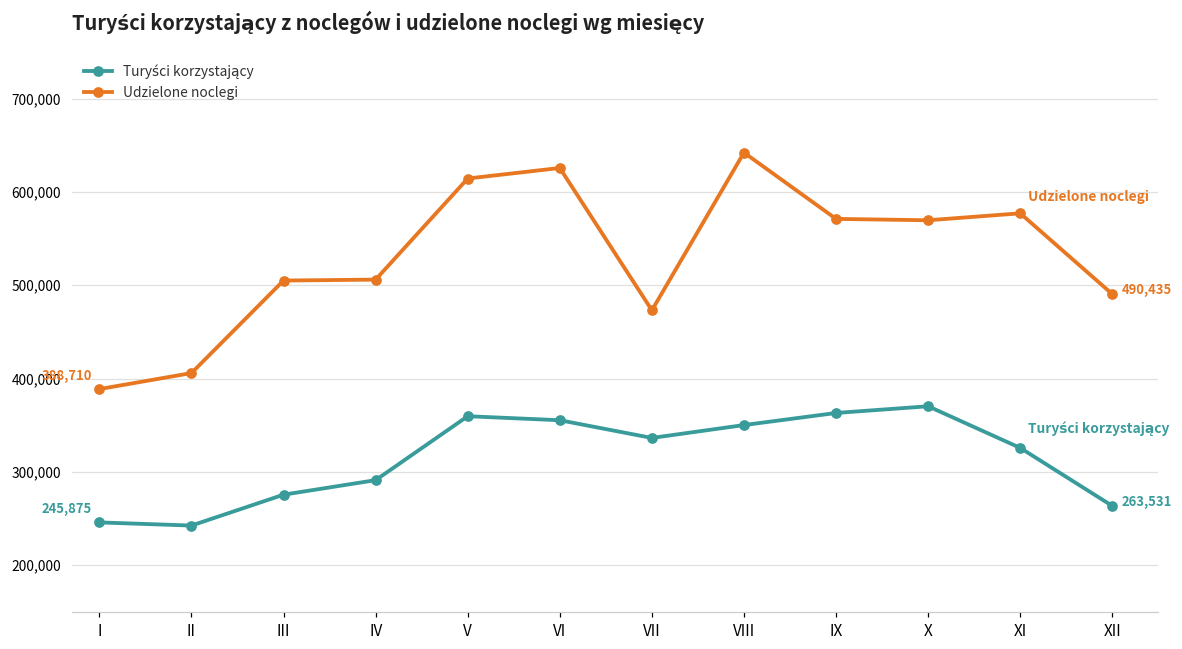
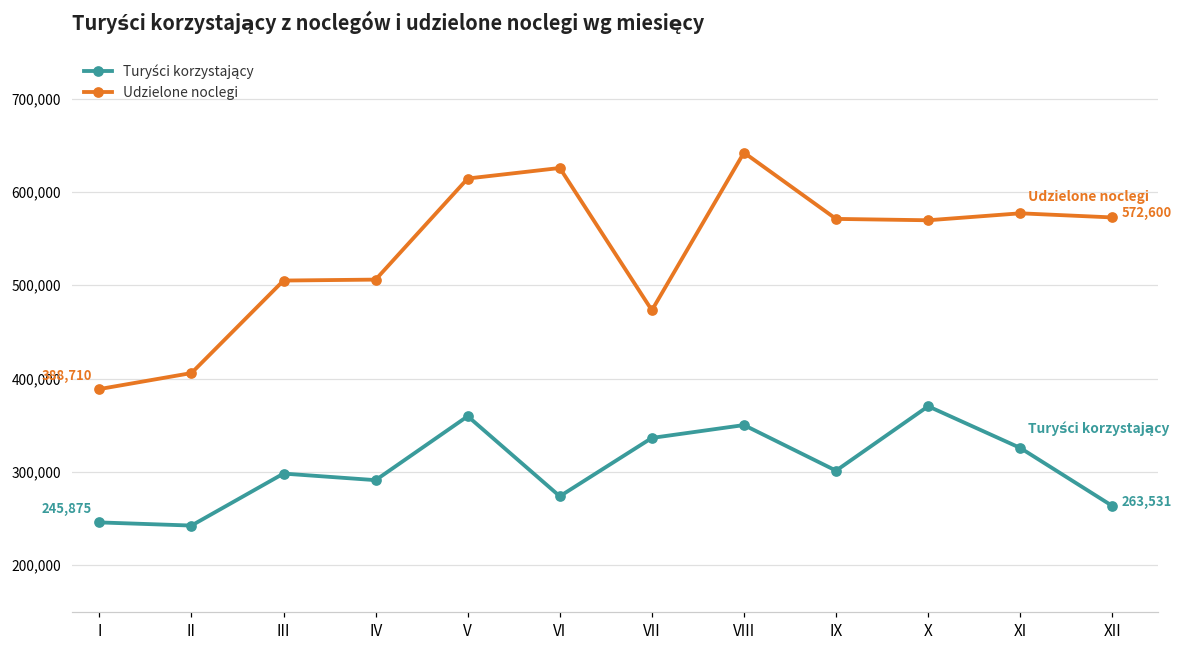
  {
    "Turyści korzystający": {
      "II": "240,000",
-     "III": "280,000",
+     "III": "300,000",
      "IV": "290,000",
      "V": "360,000",
-     "VI": "360,000",
+     "VI": "270,000",
      "VII": "340,000",
      "VIII": "350,000",
-     "IX": "360,000",
+     "IX": "300,000",
      "X": "370,000",
      "XI": "330,000"
    },
    "Udzielone noclegi": {
      "I": "388,710",
-     "XII": "490,435"
+     "XII": "572,600"
    }
  }
